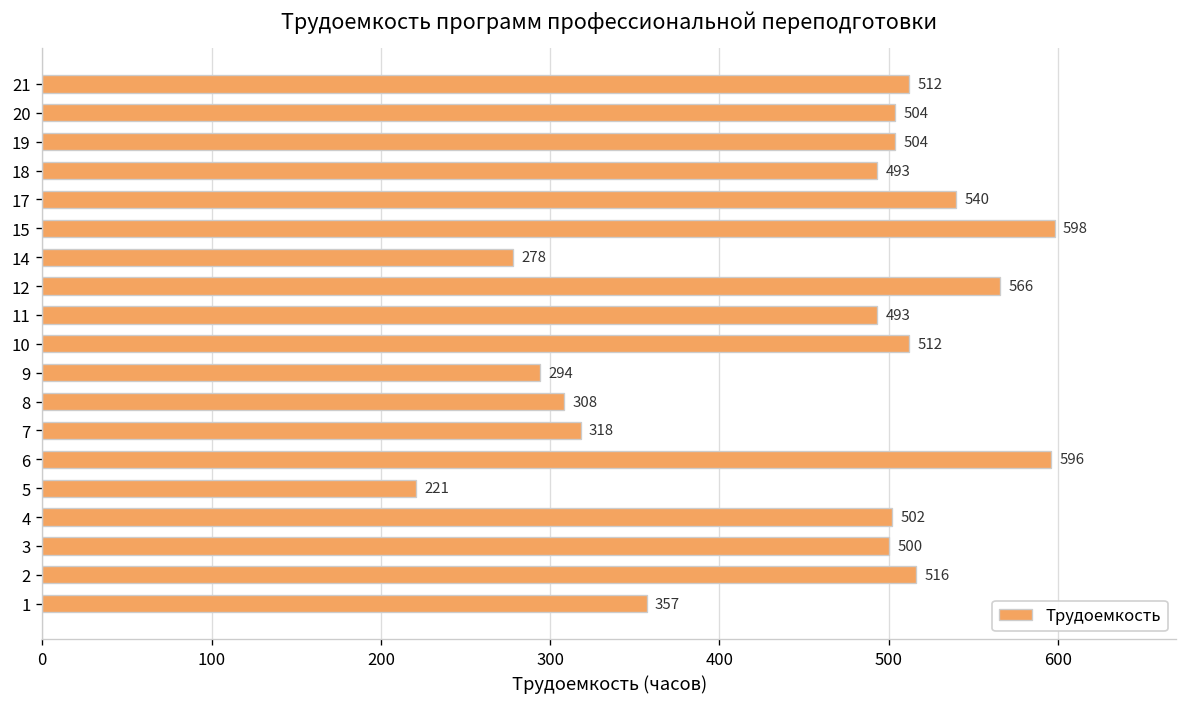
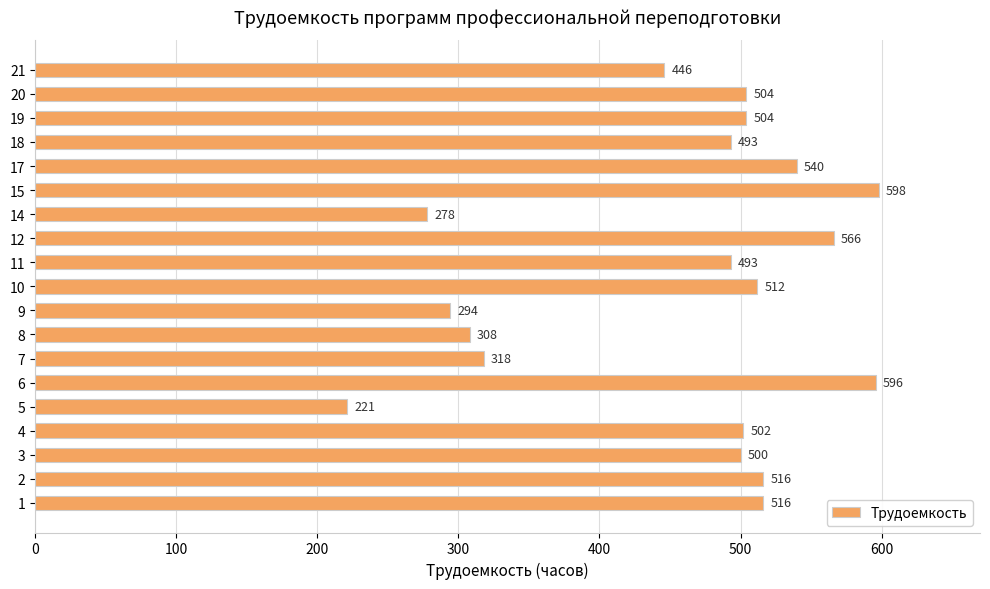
  {
-   "21": 512,
+   "21": 446,
    "20": 504,
    "19": 504,
    "18": 493,
    "17": 540,
    "15": 598,
    "14": 278,
    "12": 566,
    "11": 493,
    "10": 512,
    "9": 294,
    "8": 308,
    "7": 318,
    "6": 596,
    "5": 221,
    "4": 502,
    "3": 500,
    "2": 516,
-   "1": 357
+   "1": 516
  }
